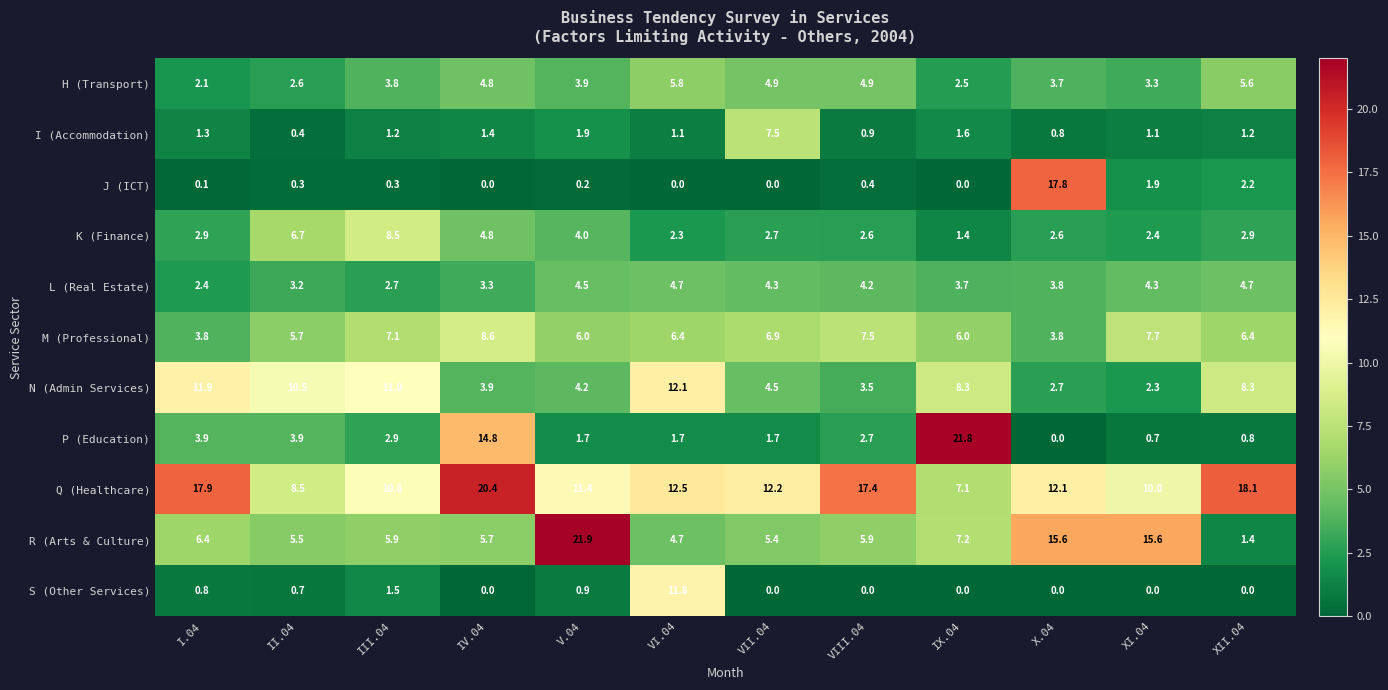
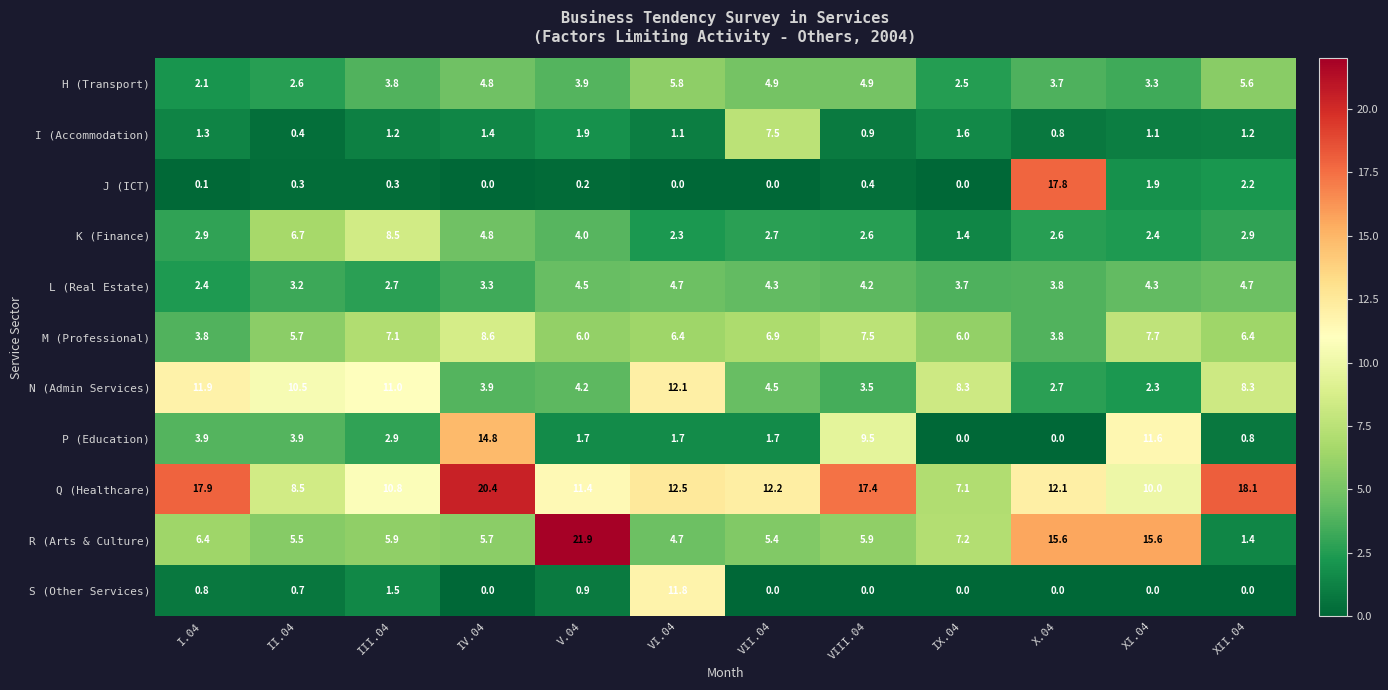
  {
    "H (Transport)": {
      "I.04": 2.1,
      "II.04": 2.6,
      "III.04": 3.8,
      "IV.04": 4.8,
      "V.04": 3.9,
      "VI.04": 5.8,
      "VII.04": 4.9,
      "VIII.04": 4.9,
      "IX.04": 2.5,
      "X.04": 3.7,
      "XI.04": 3.3,
      "XII.04": 5.6
    },
    "I (Accommodation)": {
      "I.04": 1.3,
      "II.04": 0.4,
      "III.04": 1.2,
      "IV.04": 1.4,
      "V.04": 1.9,
      "VI.04": 1.1,
      "VII.04": 7.5,
      "VIII.04": 0.9,
      "IX.04": 1.6,
      "X.04": 0.8,
      "XI.04": 1.1,
      "XII.04": 1.2
    },
    "J (ICT)": {
      "I.04": 0.1,
      "II.04": 0.3,
      "III.04": 0.3,
      "IV.04": 0.0,
      "V.04": 0.2,
      "VI.04": 0.0,
      "VII.04": 0.0,
      "VIII.04": 0.4,
      "IX.04": 0.0,
      "X.04": 17.8,
      "XI.04": 1.9,
      "XII.04": 2.2
    },
    "K (Finance)": {
      "I.04": 2.9,
      "II.04": 6.7,
      "III.04": 8.5,
      "IV.04": 4.8,
      "V.04": 4.0,
      "VI.04": 2.3,
      "VII.04": 2.7,
      "VIII.04": 2.6,
      "IX.04": 1.4,
      "X.04": 2.6,
      "XI.04": 2.4,
      "XII.04": 2.9
    },
    "L (Real Estate)": {
      "I.04": 2.4,
      "II.04": 3.2,
      "III.04": 2.7,
      "IV.04": 3.3,
      "V.04": 4.5,
      "VI.04": 4.7,
      "VII.04": 4.3,
      "VIII.04": 4.2,
      "IX.04": 3.7,
      "X.04": 3.8,
      "XI.04": 4.3,
      "XII.04": 4.7
    },
    "M (Professional)": {
      "I.04": 3.8,
      "II.04": 5.7,
      "III.04": 7.1,
      "IV.04": 8.6,
      "V.04": 6.0,
      "VI.04": 6.4,
      "VII.04": 6.9,
      "VIII.04": 7.5,
      "IX.04": 6.0,
      "X.04": 3.8,
      "XI.04": 7.7,
      "XII.04": 6.4
    },
    "N (Admin Services)": {
      "I.04": 11.9,
      "II.04": 10.5,
      "III.04": 11.0,
      "IV.04": 3.9,
      "V.04": 4.2,
      "VI.04": 12.1,
      "VII.04": 4.5,
      "VIII.04": 3.5,
      "IX.04": 8.3,
      "X.04": 2.7,
      "XI.04": 2.3,
      "XII.04": 8.3
    },
    "P (Education)": {
      "I.04": 3.9,
      "II.04": 3.9,
      "III.04": 2.9,
      "IV.04": 14.8,
      "V.04": 1.7,
      "VI.04": 1.7,
      "VII.04": 1.7,
-     "VIII.04": 2.7,
-     "IX.04": 21.8,
+     "VIII.04": 9.5,
+     "IX.04": 0.0,
      "X.04": 0.0,
-     "XI.04": 0.7,
+     "XI.04": 11.6,
      "XII.04": 0.8
    },
    "Q (Healthcare)": {
      "I.04": 17.9,
      "II.04": 8.5,
      "III.04": 10.8,
      "IV.04": 20.4,
      "V.04": 11.4,
      "VI.04": 12.5,
      "VII.04": 12.2,
      "VIII.04": 17.4,
      "IX.04": 7.1,
      "X.04": 12.1,
      "XI.04": 10.0,
      "XII.04": 18.1
    },
    "R (Arts & Culture)": {
      "I.04": 6.4,
      "II.04": 5.5,
      "III.04": 5.9,
      "IV.04": 5.7,
      "V.04": 21.9,
      "VI.04": 4.7,
      "VII.04": 5.4,
      "VIII.04": 5.9,
      "IX.04": 7.2,
      "X.04": 15.6,
      "XI.04": 15.6,
      "XII.04": 1.4
    },
    "S (Other Services)": {
      "I.04": 0.8,
      "II.04": 0.7,
      "III.04": 1.5,
      "IV.04": 0.0,
      "V.04": 0.9,
      "VI.04": 11.8,
      "VII.04": 0.0,
      "VIII.04": 0.0,
      "IX.04": 0.0,
      "X.04": 0.0,
      "XI.04": 0.0,
      "XII.04": 0.0
    }
  }
